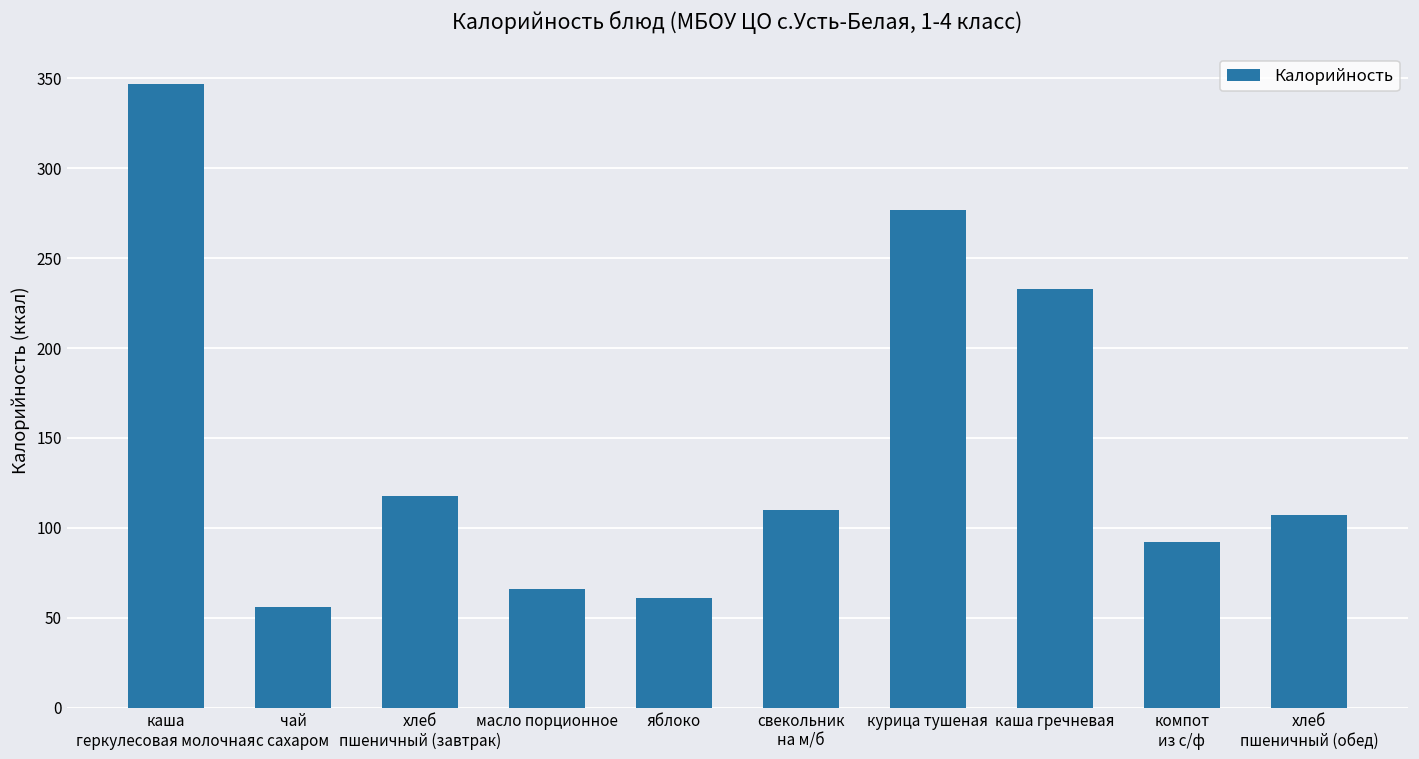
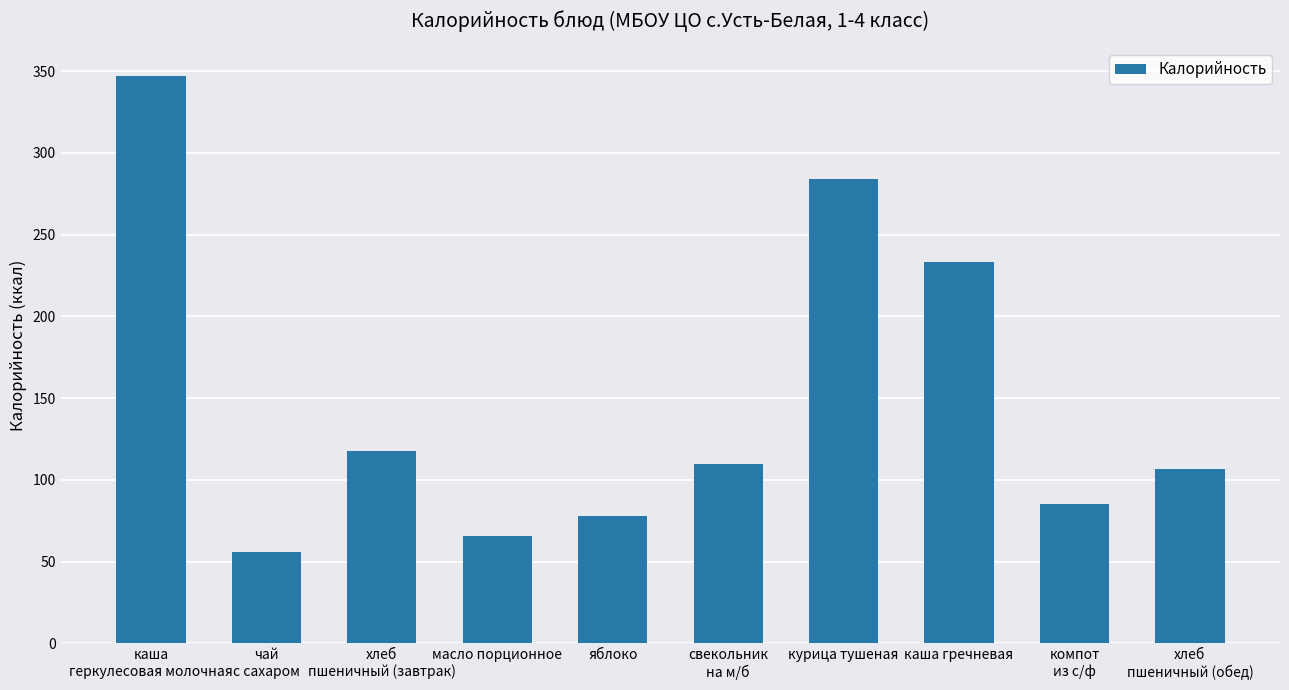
  {
    "каша геркулесовая молочная": 347,
    "чай с сахаром": 56,
    "хлеб пшеничный (завтрак)": 118,
-   "яблоко": 61,
+   "яблоко": 78,
    "свекольник на м/б": 110,
-   "курица тушеная": 277,
+   "курица тушеная": 284,
    "каша гречневая": 233,
-   "компот из с/ф": 92,
+   "компот из с/ф": 85,
    "хлеб пшеничный (обед)": 107
  }
